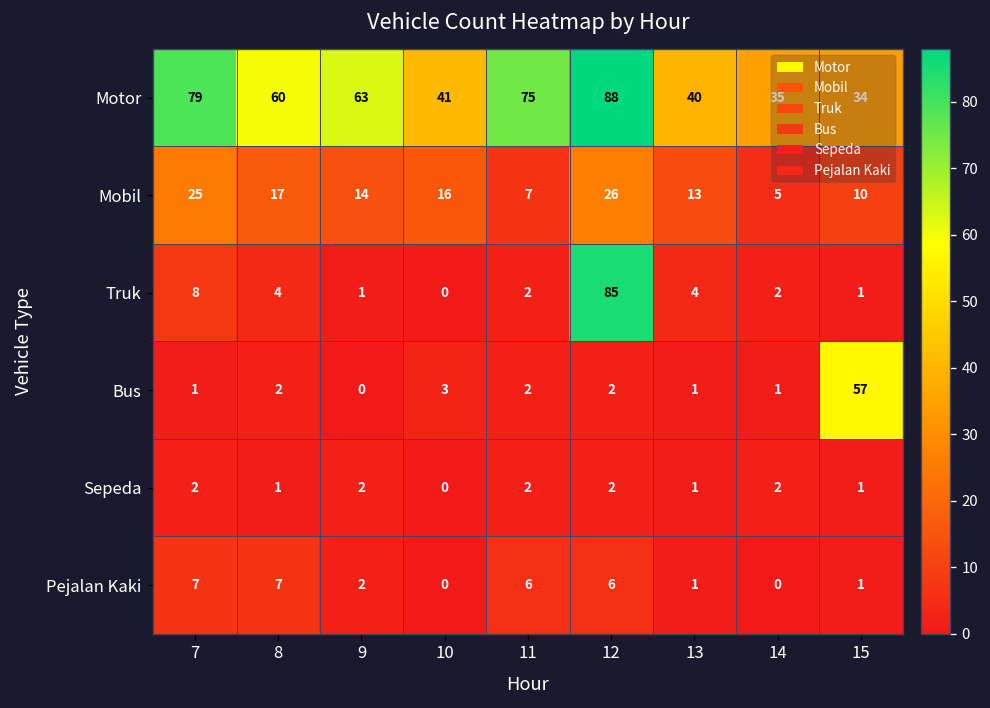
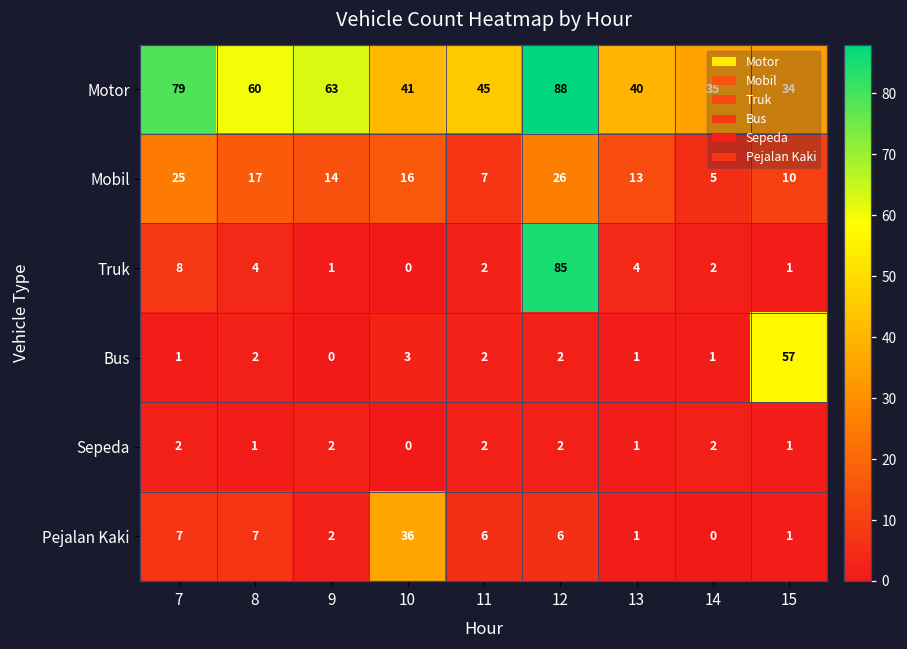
  {
    "Motor": {
      "7": 79,
      "8": 60,
      "9": 63,
      "10": 41,
-     "11": 75,
+     "11": 45,
      "12": 88,
      "13": 40
    },
    "Mobil": {
      "7": 25,
      "8": 17,
      "9": 14,
      "10": 16,
      "11": 7,
      "12": 26,
      "13": 13,
      "14": 5,
      "15": 10
    },
    "Truk": {
      "7": 8,
      "8": 4,
      "9": 1,
      "10": 0,
      "11": 2,
      "12": 85,
      "13": 4,
      "14": 2,
      "15": 1
    },
    "Bus": {
      "7": 1,
      "8": 2,
      "9": 0,
      "10": 3,
      "11": 2,
      "12": 2,
      "13": 1,
      "14": 1,
      "15": 57
    },
    "Sepeda": {
      "7": 2,
      "8": 1,
      "9": 2,
      "10": 0,
      "11": 2,
      "12": 2,
      "13": 1,
      "14": 2,
      "15": 1
    },
    "Pejalan Kaki": {
      "7": 7,
      "8": 7,
      "9": 2,
-     "10": 0,
+     "10": 36,
      "11": 6,
      "12": 6,
      "13": 1,
      "14": 0,
      "15": 1
    }
  }
